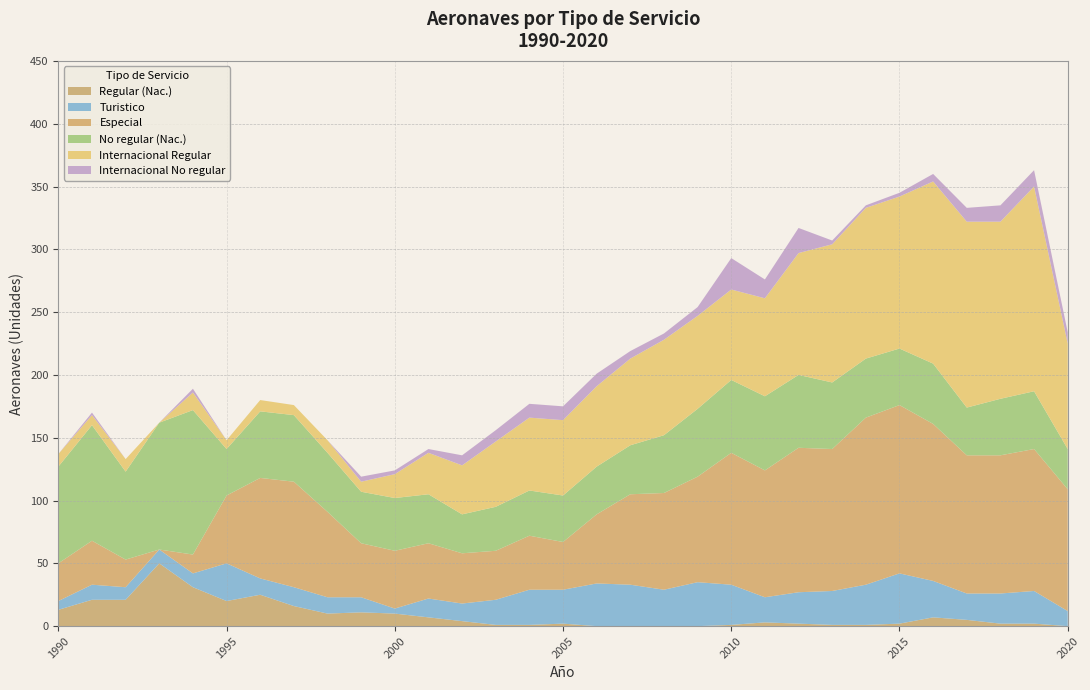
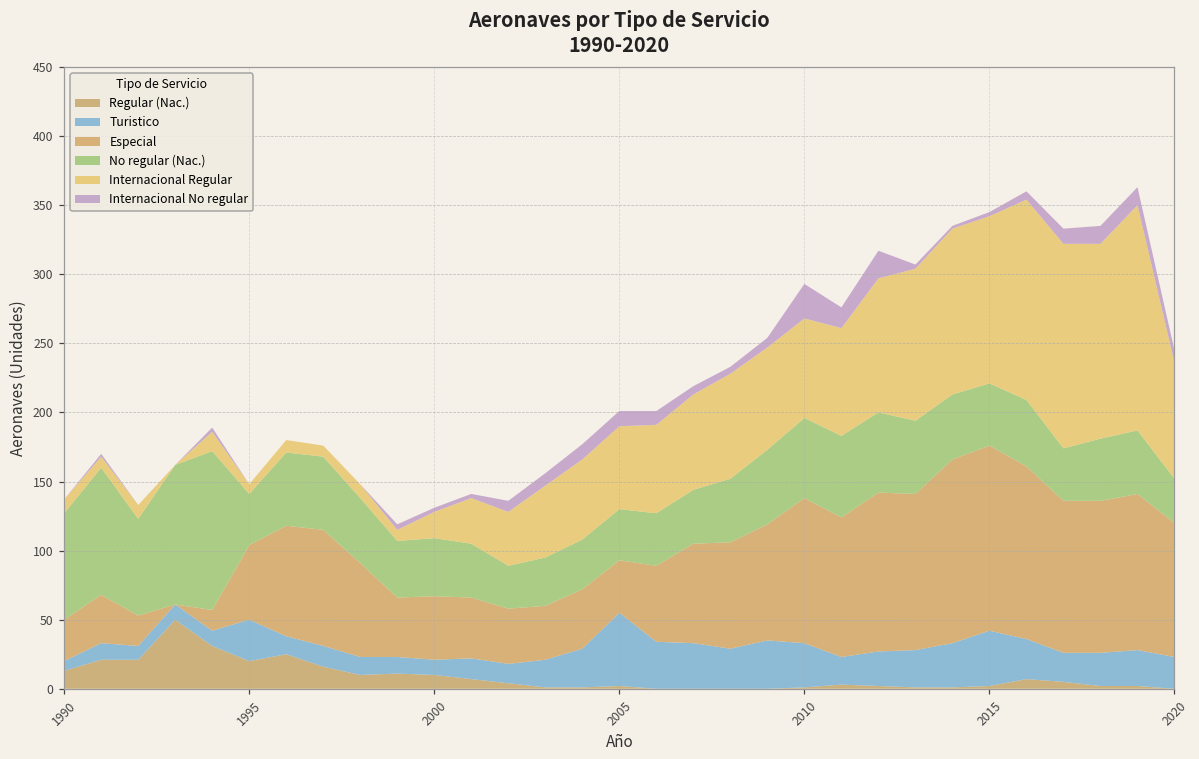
  {
    "Turistico": {
      "1990": 7,
      "1995": 30,
-     "2000": 4,
-     "2005": 27,
+     "2000": 11,
+     "2005": 53,
      "2010": 32,
      "2015": 40,
-     "2020": 12
+     "2020": 23
    },
    "Internacional No regular": {
      "2000": 3,
      "2005": 11,
      "2010": 25,
      "2015": 3,
      "2020": 9
    }
  }
